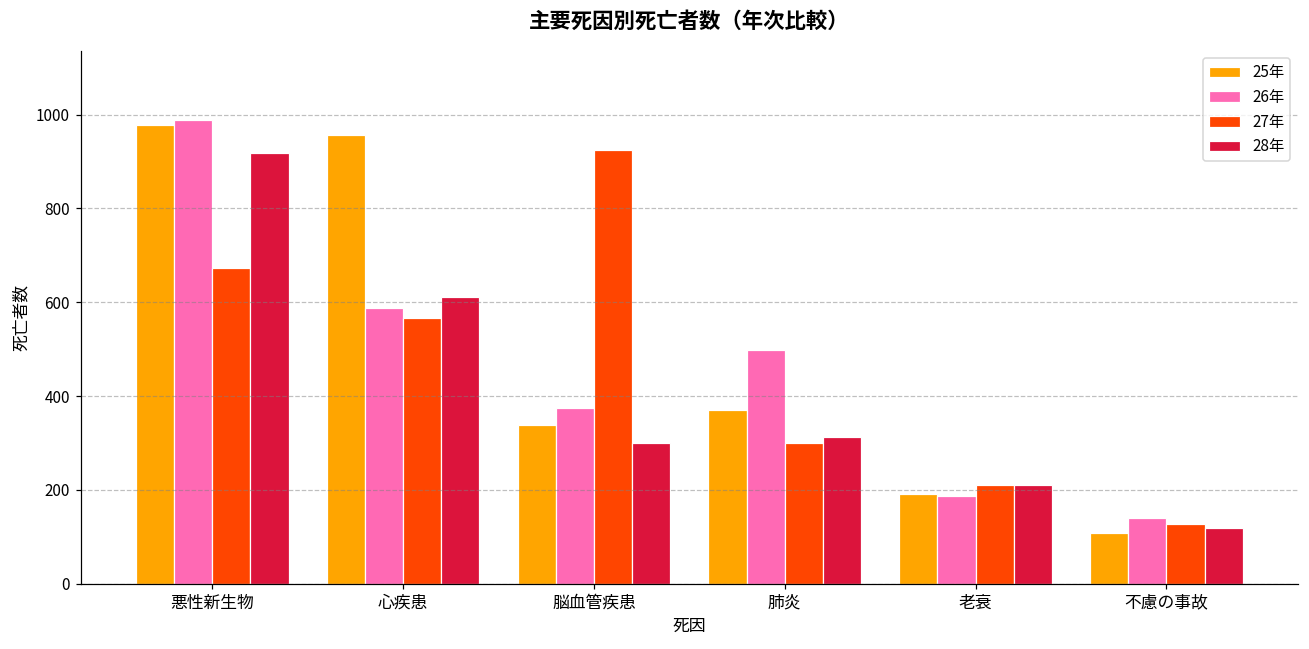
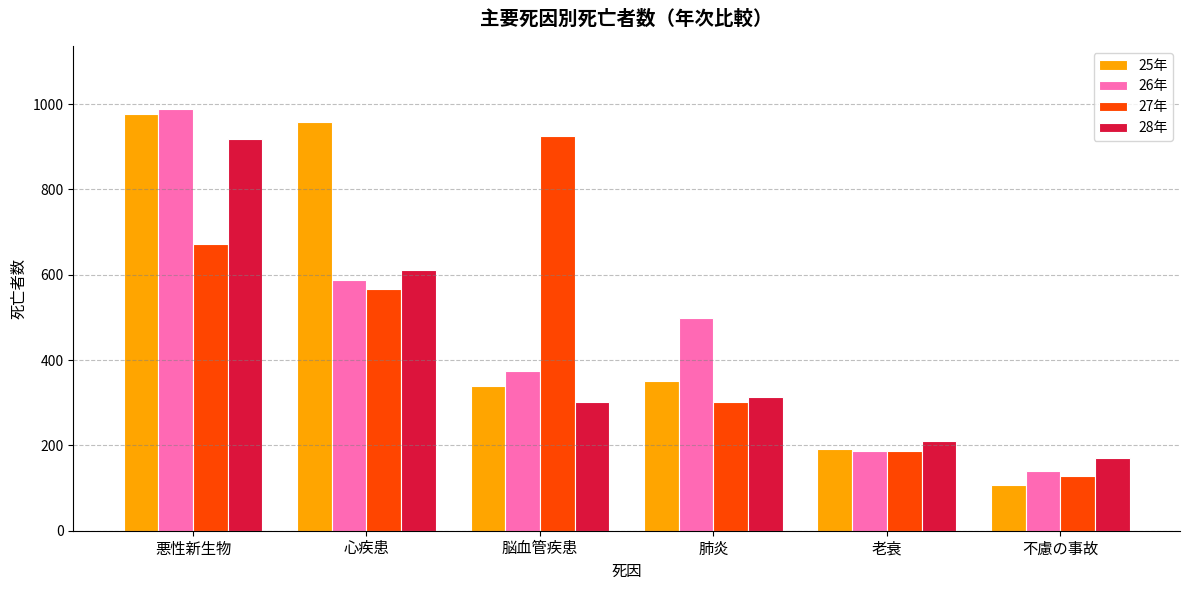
  {
    "25年": {
      "悪性新生物": 980,
      "心疾患": 960,
      "脳血管疾患": 340,
-     "肺炎": 370,
+     "肺炎": 350,
      "老衰": 190,
      "不慮の事故": 110
    },
    "26年": {
      "悪性新生物": 990,
      "心疾患": 590,
      "脳血管疾患": 370,
      "肺炎": 500,
      "老衰": 190,
      "不慮の事故": 140
    },
    "27年": {
      "悪性新生物": 670,
      "心疾患": 570,
      "脳血管疾患": 930,
      "肺炎": 300,
-     "老衰": 210,
+     "老衰": 190,
      "不慮の事故": 130
    },
    "28年": {
      "悪性新生物": 920,
      "心疾患": 610,
      "脳血管疾患": 300,
      "肺炎": 310,
      "老衰": 210,
-     "不慮の事故": 120
+     "不慮の事故": 170
    }
  }
